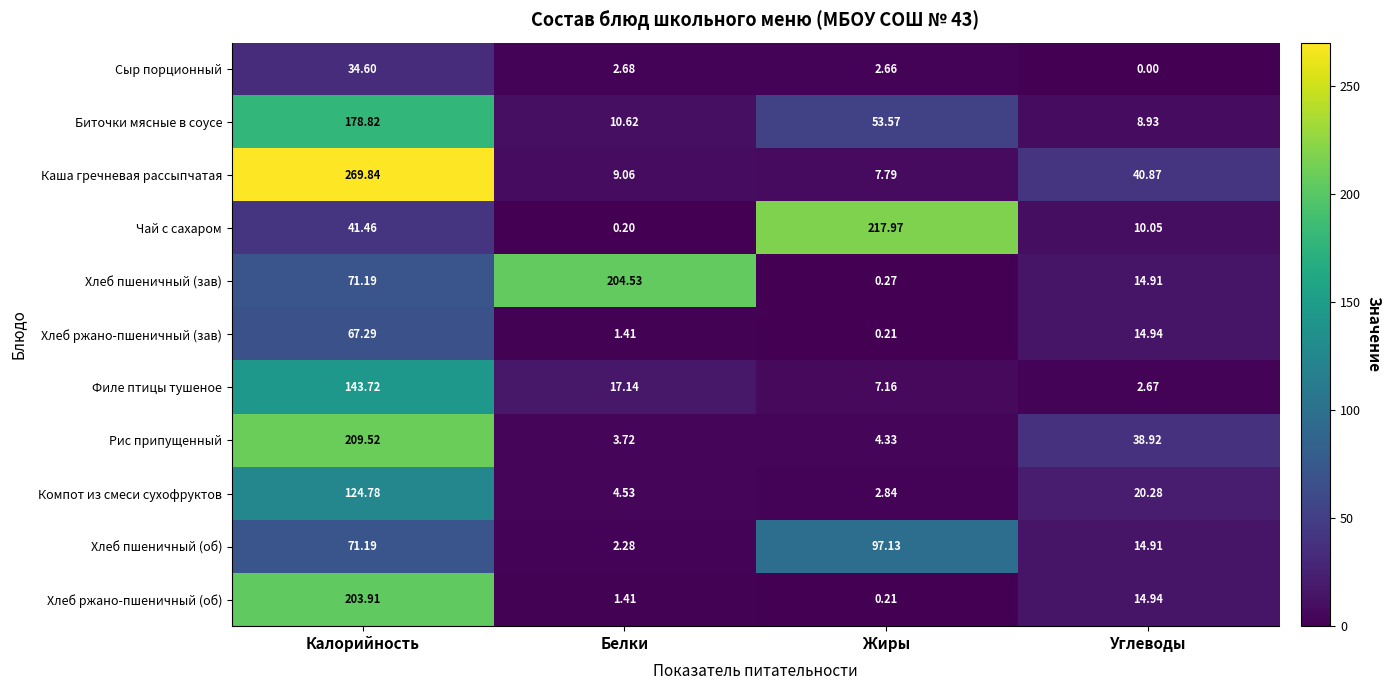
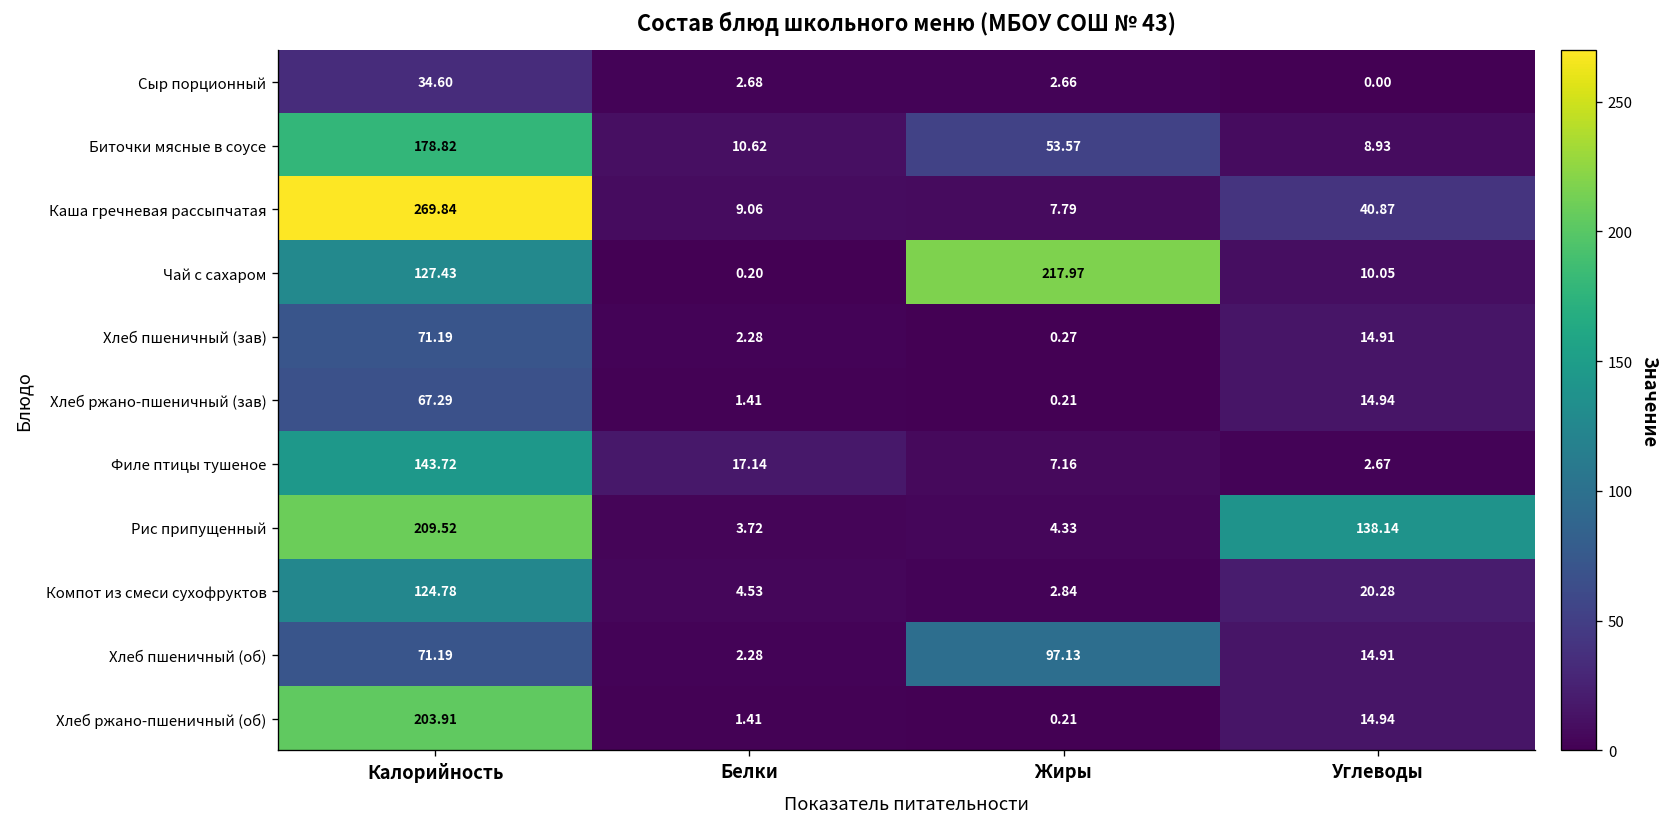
  {
    "Сыр порционный": {
      "Калорийность": 34.60,
      "Белки": 2.68,
      "Жиры": 2.66,
      "Углеводы": 0.00
    },
    "Биточки мясные в соусе": {
      "Калорийность": 178.82,
      "Белки": 10.62,
      "Жиры": 53.57,
      "Углеводы": 8.93
    },
    "Каша гречневая рассыпчатая": {
      "Калорийность": 269.84,
      "Белки": 9.06,
      "Жиры": 7.79,
      "Углеводы": 40.87
    },
    "Чай с сахаром": {
-     "Калорийность": 41.46,
+     "Калорийность": 127.43,
      "Белки": 0.20,
      "Жиры": 217.97,
      "Углеводы": 10.05
    },
    "Хлеб пшеничный (зав)": {
      "Калорийность": 71.19,
-     "Белки": 204.53,
+     "Белки": 2.28,
      "Жиры": 0.27,
      "Углеводы": 14.91
    },
    "Хлеб ржано-пшеничный (зав)": {
      "Калорийность": 67.29,
      "Белки": 1.41,
      "Жиры": 0.21,
      "Углеводы": 14.94
    },
    "Филе птицы тушеное": {
      "Калорийность": 143.72,
      "Белки": 17.14,
      "Жиры": 7.16,
      "Углеводы": 2.67
    },
    "Рис припущенный": {
      "Калорийность": 209.52,
      "Белки": 3.72,
      "Жиры": 4.33,
-     "Углеводы": 38.92
+     "Углеводы": 138.14
    },
    "Компот из смеси сухофруктов": {
      "Калорийность": 124.78,
      "Белки": 4.53,
      "Жиры": 2.84,
      "Углеводы": 20.28
    },
    "Хлеб пшеничный (об)": {
      "Калорийность": 71.19,
      "Белки": 2.28,
      "Жиры": 97.13,
      "Углеводы": 14.91
    },
    "Хлеб ржано-пшеничный (об)": {
      "Калорийность": 203.91,
      "Белки": 1.41,
      "Жиры": 0.21,
      "Углеводы": 14.94
    }
  }
